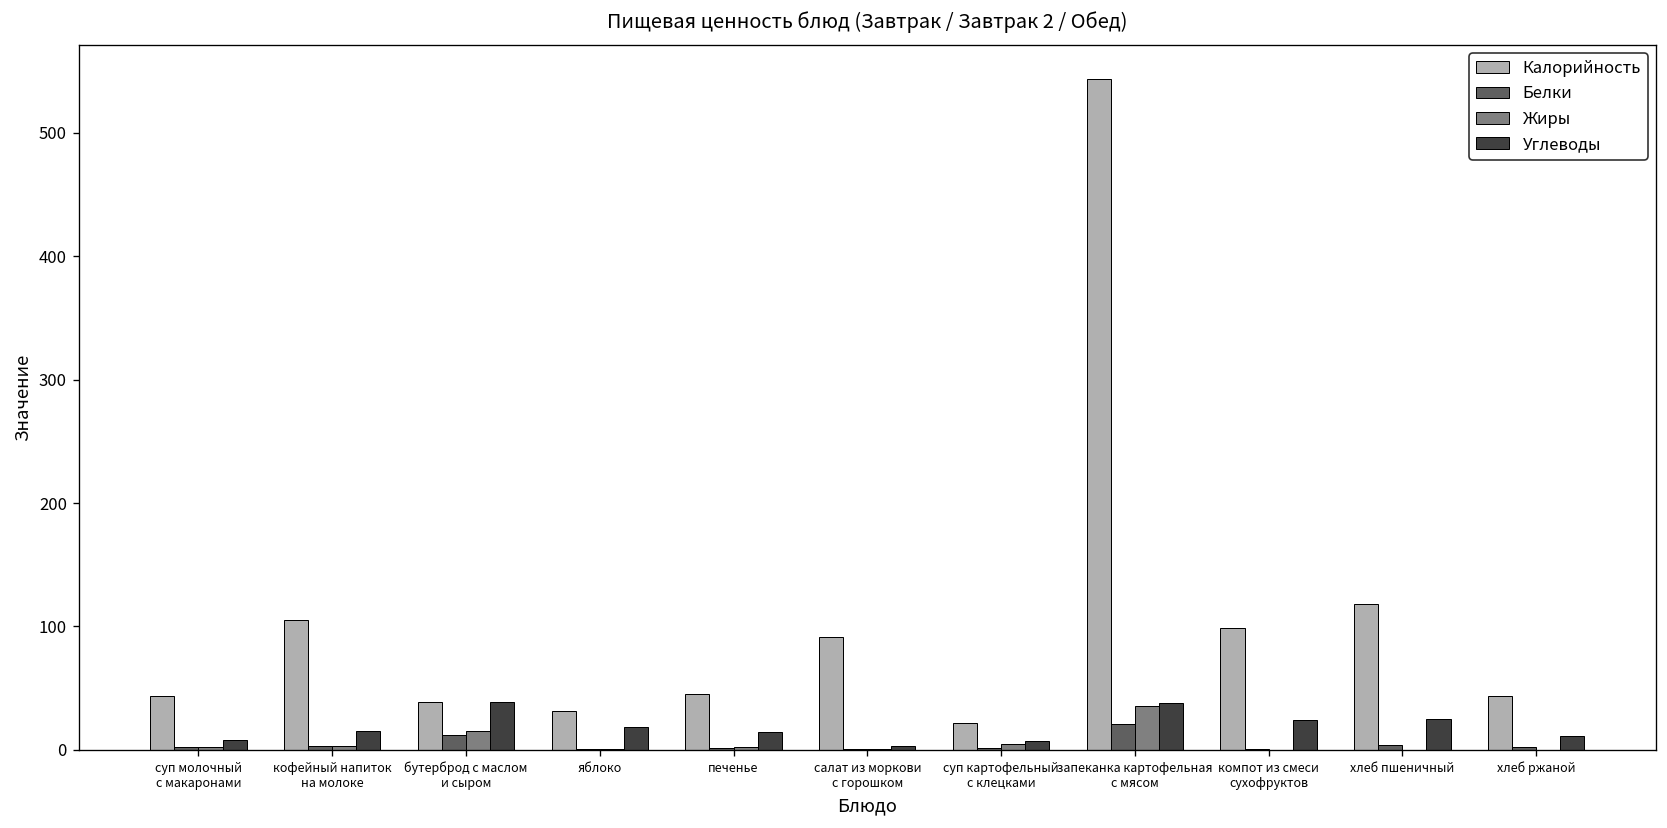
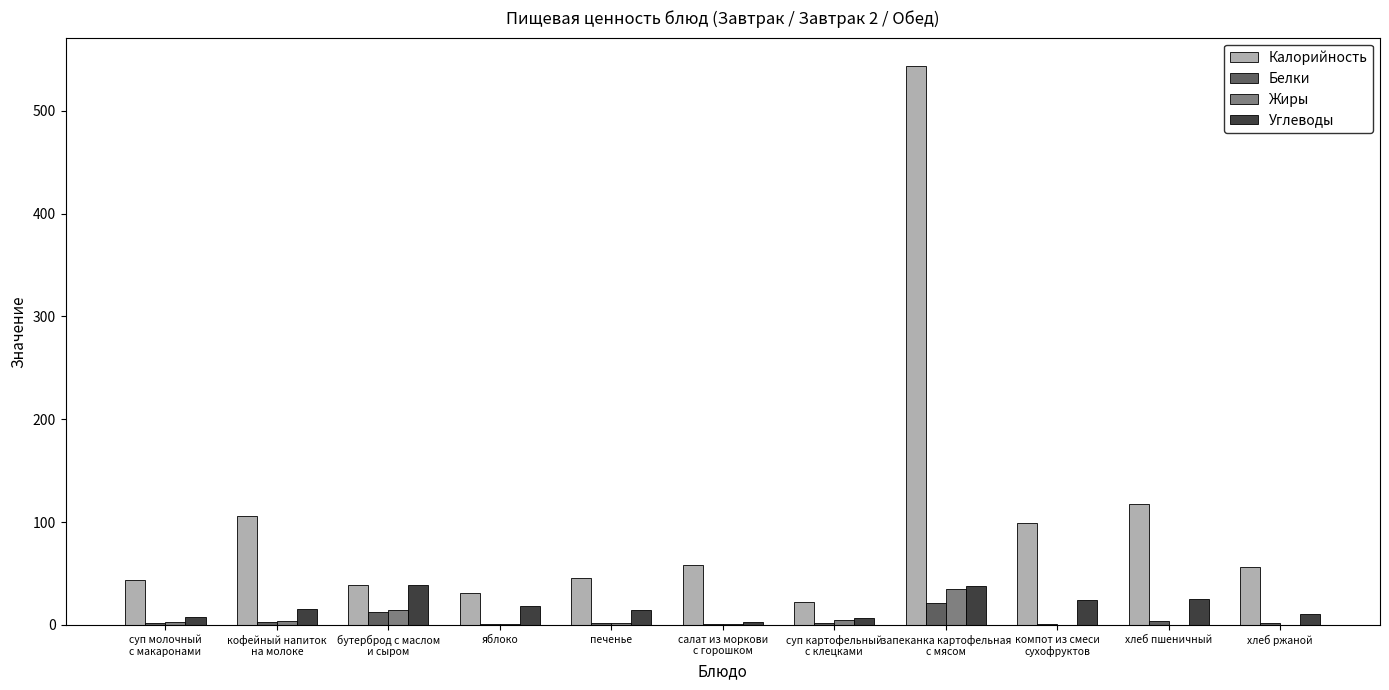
  {
    "Калорийность": {
      "суп молочный с макаронами": 44,
      "кофейный напиток на молоке": 106,
      "бутерброд с маслом и сыром": 39,
      "яблоко": 31,
      "печенье": 46,
-     "салат из моркови с горошком": 92,
+     "салат из моркови с горошком": 58,
      "суп картофельный с клецками": 22,
      "запеканка картофельная с мясом": 544,
      "компот из смеси сухофруктов": 99,
      "хлеб пшеничный": 118,
-     "хлеб ржаной": 44
+     "хлеб ржаной": 56
    }
  }
